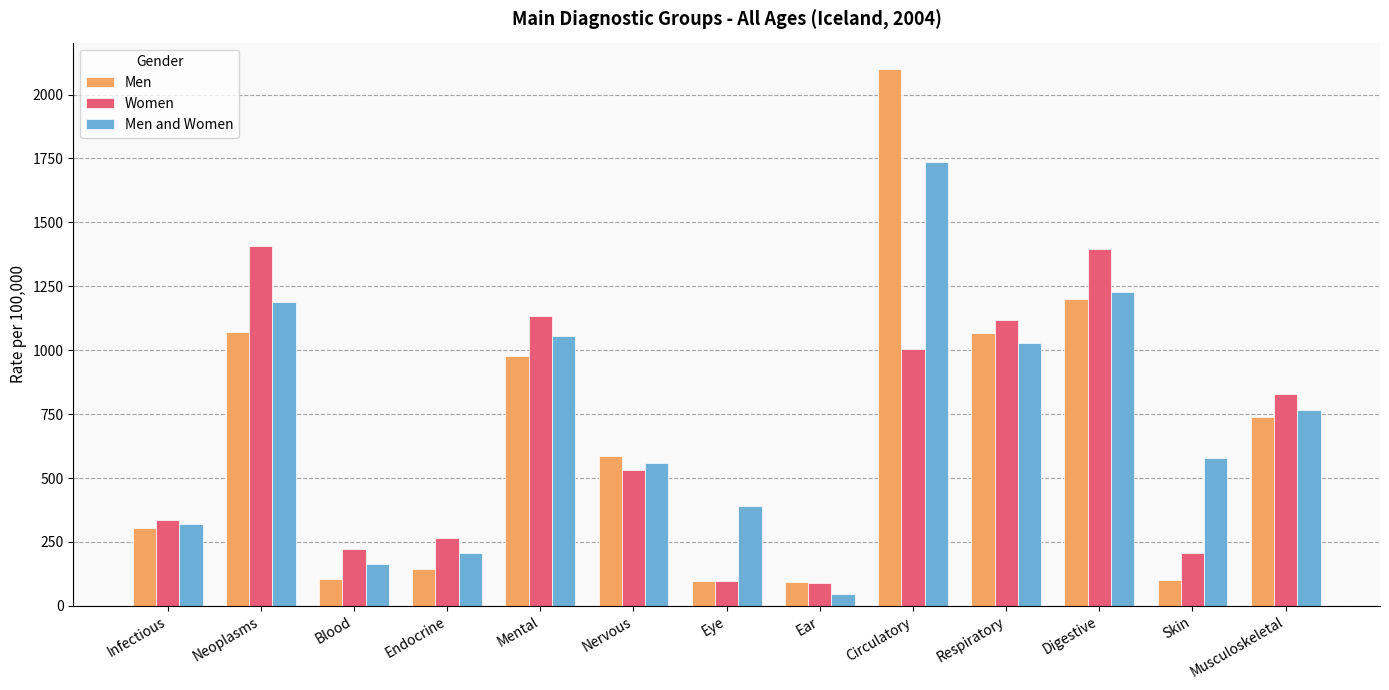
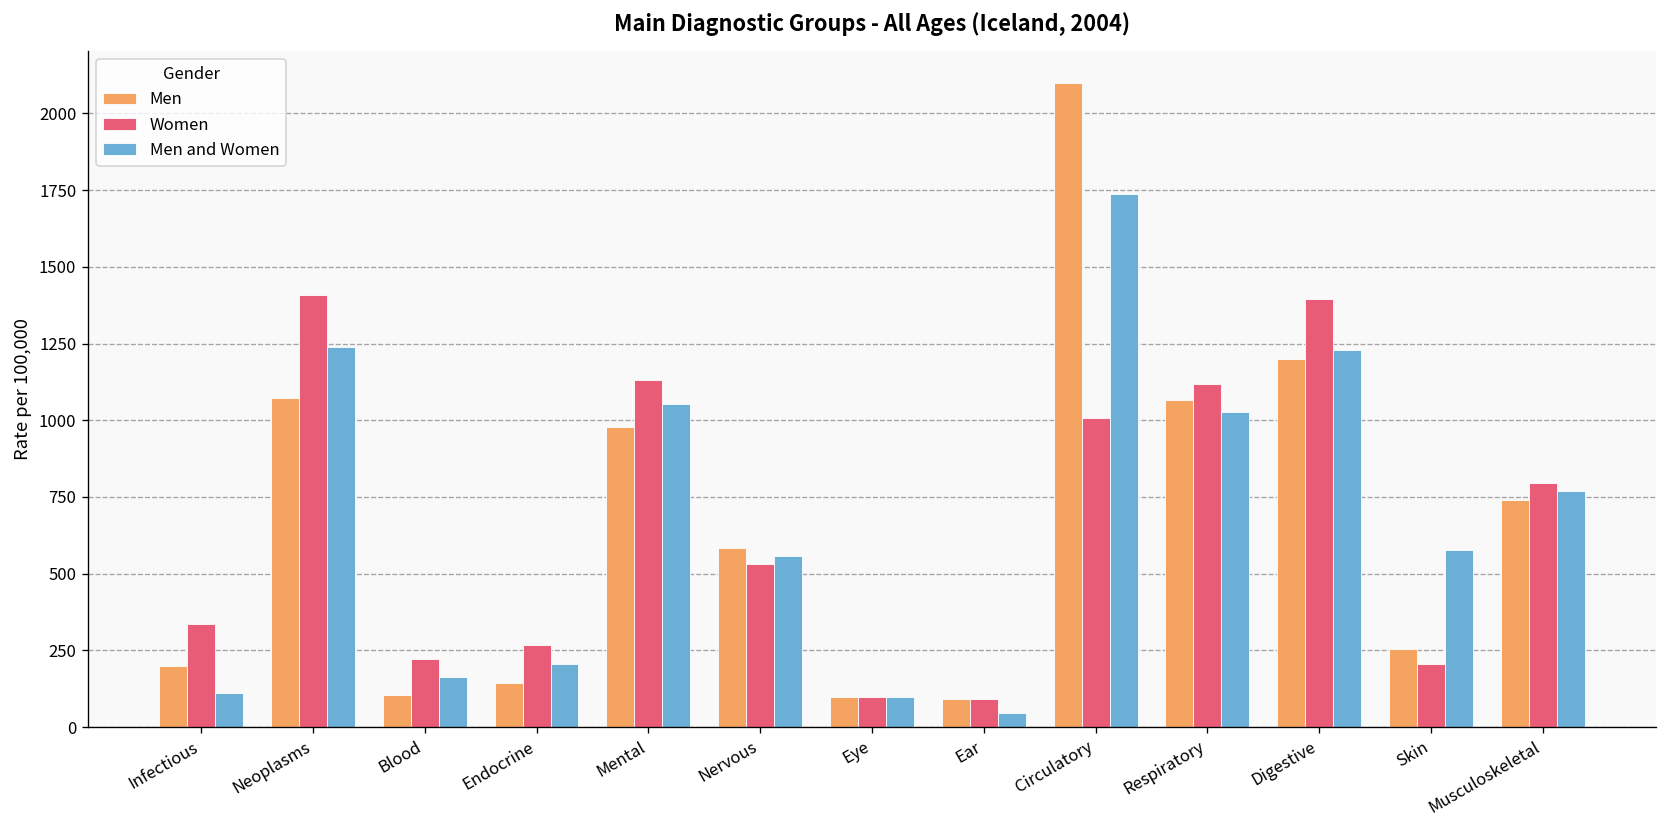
  {
    "Men": {
-     "Infectious": 310,
+     "Infectious": 200,
      "Neoplasms": 1070,
      "Blood": 110,
      "Endocrine": 140,
      "Mental": 980,
      "Nervous": 590,
      "Eye": 100,
      "Ear": 90,
      "Circulatory": 2100,
      "Respiratory": 1070,
      "Digestive": 1200,
-     "Skin": 100,
+     "Skin": 250,
      "Musculoskeletal": 740
    },
    "Women": {
      "Infectious": 340,
      "Neoplasms": 1410,
      "Blood": 220,
      "Endocrine": 270,
      "Mental": 1130,
      "Nervous": 530,
      "Eye": 100,
      "Ear": 90,
      "Circulatory": 1010,
      "Respiratory": 1120,
      "Digestive": 1400,
      "Skin": 210,
-     "Musculoskeletal": 830
+     "Musculoskeletal": 800
    },
    "Men and Women": {
-     "Infectious": 320,
-     "Neoplasms": 1190,
+     "Infectious": 110,
+     "Neoplasms": 1240,
      "Blood": 160,
      "Endocrine": 210,
      "Mental": 1050,
      "Nervous": 560,
-     "Eye": 390,
+     "Eye": 100,
      "Ear": 50,
      "Circulatory": 1740,
      "Respiratory": 1030,
      "Digestive": 1230,
      "Skin": 580,
      "Musculoskeletal": 770
    }
  }
